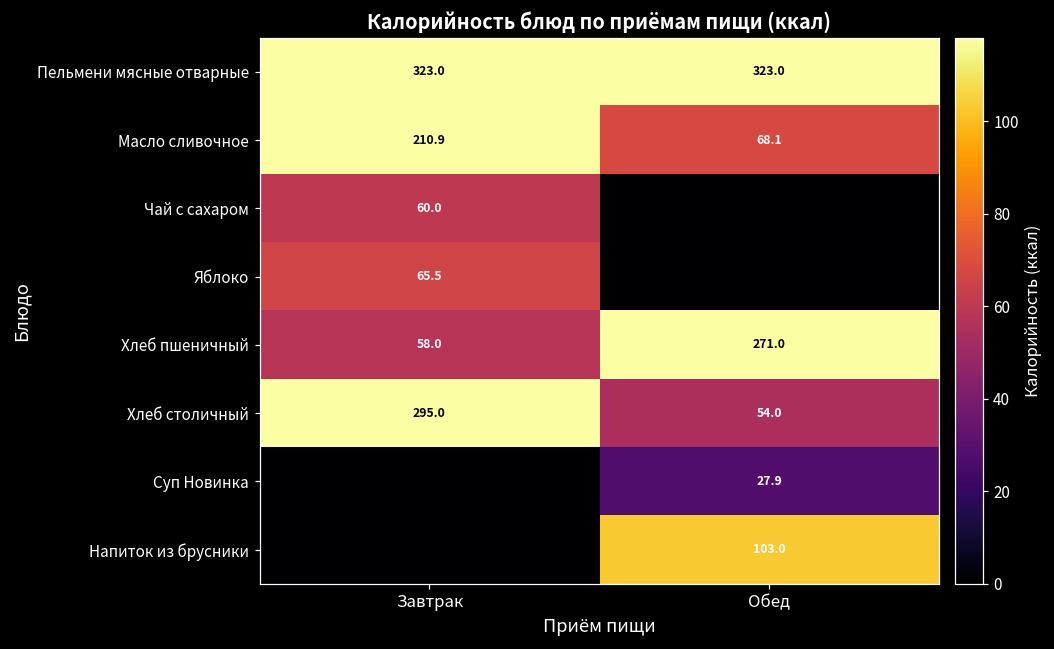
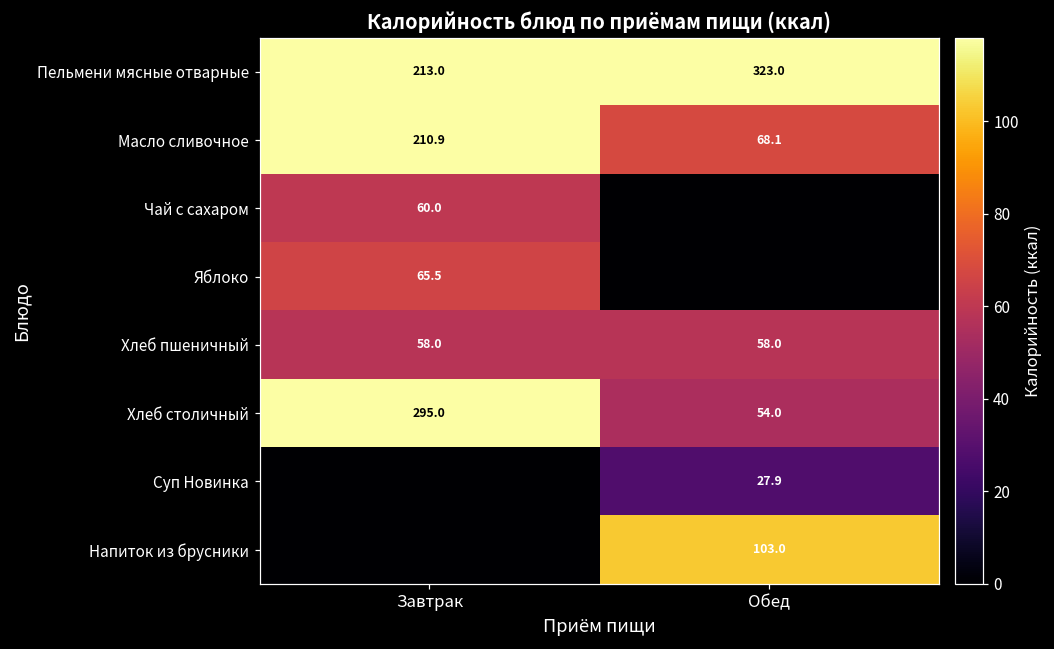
  {
    "Пельмени мясные отварные": {
-     "Завтрак": 323.0,
+     "Завтрак": 213.0,
      "Обед": 323.0
    },
    "Масло сливочное": {
      "Завтрак": 210.9,
      "Обед": 68.1
    },
    "Чай с сахаром": {
      "Завтрак": 60.0
    },
    "Яблоко": {
      "Завтрак": 65.5
    },
    "Хлеб пшеничный": {
      "Завтрак": 58.0,
-     "Обед": 271.0
+     "Обед": 58.0
    },
    "Хлеб столичный": {
      "Завтрак": 295.0,
      "Обед": 54.0
    },
    "Суп Новинка": {
      "Обед": 27.9
    },
    "Напиток из брусники": {
      "Обед": 103.0
    }
  }
